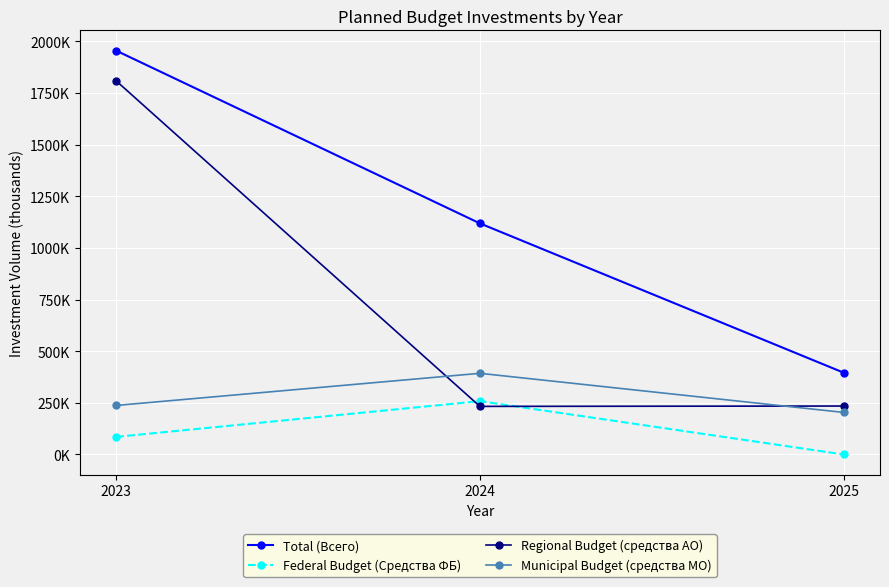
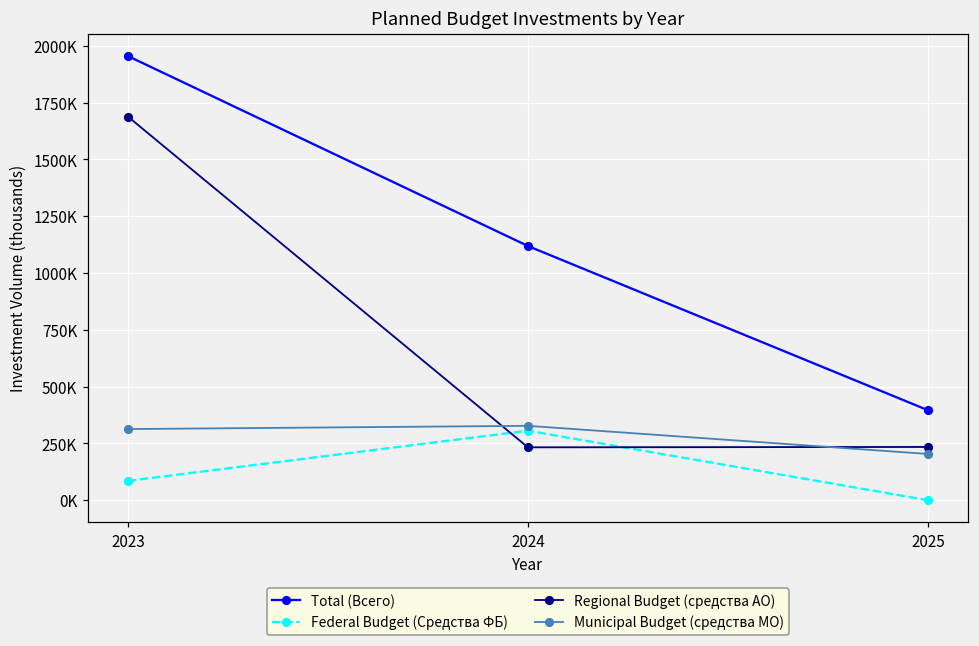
  {
    "Total (Всего)": {
      "2023": 1960000,
      "2024": 1120000,
      "2025": 400000
    },
    "Federal Budget (Средства ФБ)": {
      "2023": 90000,
-     "2024": 260000,
+     "2024": 310000,
      "2025": 0
    },
    "Regional Budget (средства АО)": {
-     "2023": 1810000,
+     "2023": 1690000,
      "2024": 230000,
      "2025": 230000
    },
    "Municipal Budget (средства МО)": {
-     "2023": 240000,
-     "2024": 390000,
+     "2023": 310000,
+     "2024": 330000,
      "2025": 200000
    }
  }
